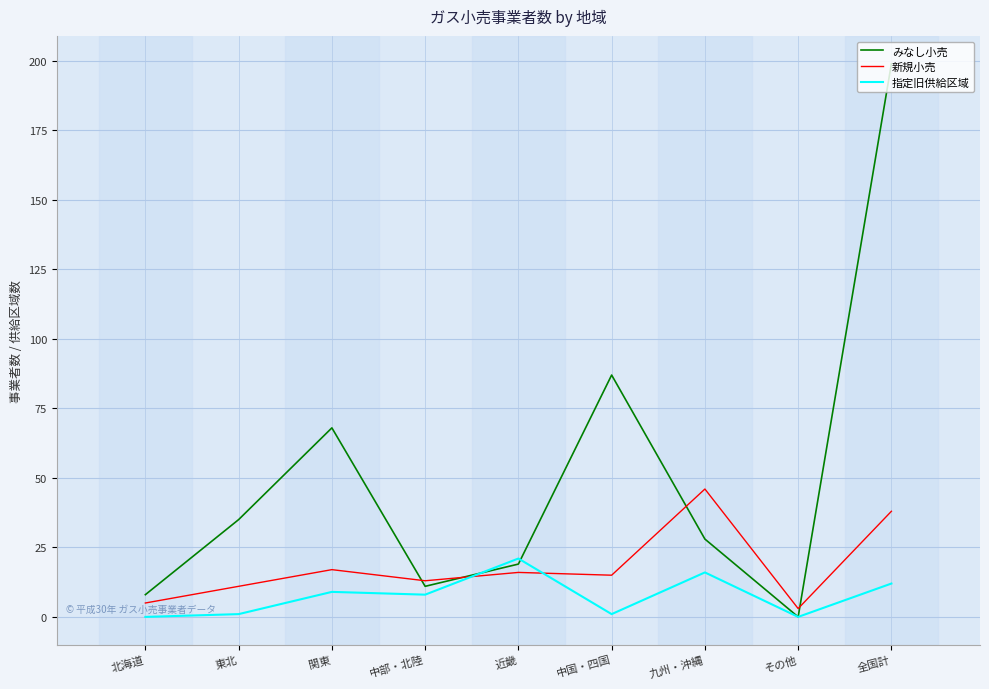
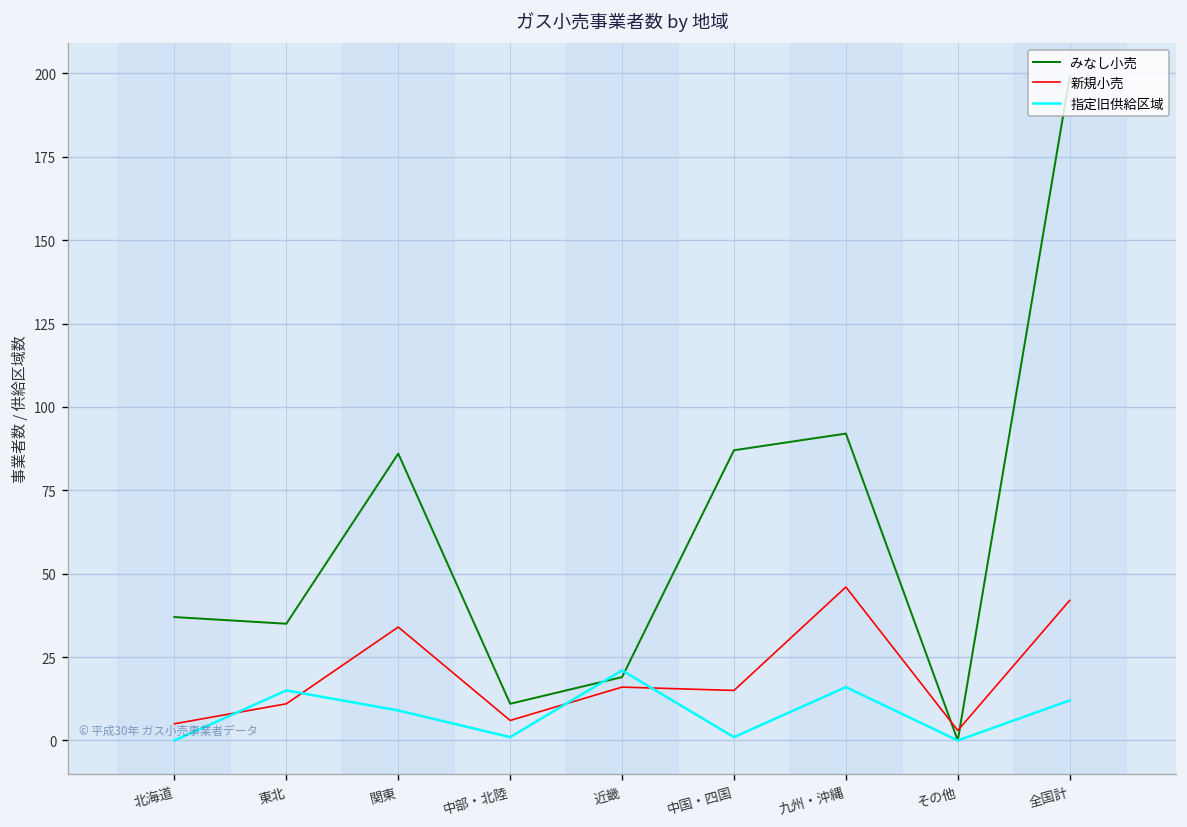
  {
    "みなし小売": {
-     "北海道": 8,
+     "北海道": 37,
      "東北": 35,
-     "関東": 68,
+     "関東": 86,
      "中部・北陸": 11,
      "近畿": 19,
      "中国・四国": 87,
-     "九州・沖縄": 28
+     "九州・沖縄": 92
    },
    "新規小売": {
      "北海道": 5,
      "東北": 11,
-     "関東": 17,
-     "中部・北陸": 13,
+     "関東": 34,
+     "中部・北陸": 6,
      "近畿": 16,
      "中国・四国": 15,
      "九州・沖縄": 46,
      "その他": 3,
-     "全国計": 38
+     "全国計": 42
    },
    "指定旧供給区域": {
      "北海道": 0,
-     "東北": 1,
+     "東北": 15,
      "関東": 9,
-     "中部・北陸": 8,
+     "中部・北陸": 1,
      "近畿": 21,
      "中国・四国": 1,
      "九州・沖縄": 16,
      "全国計": 12
    }
  }
